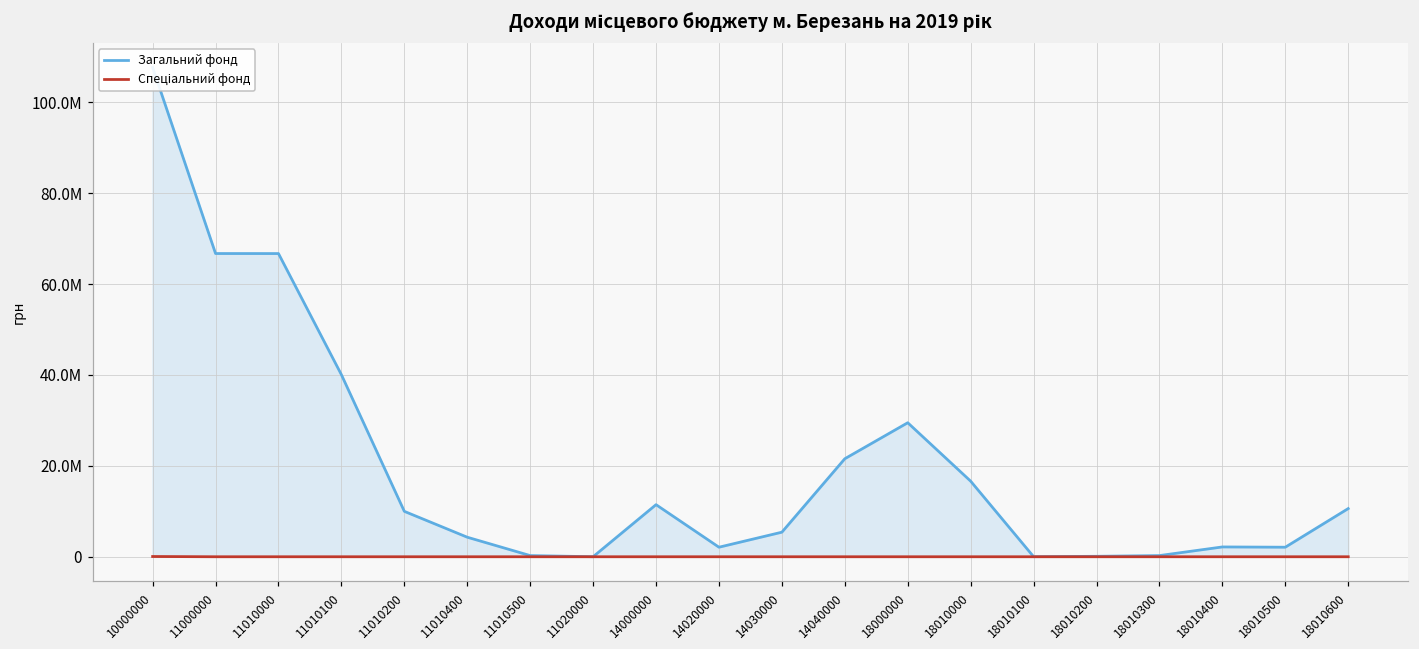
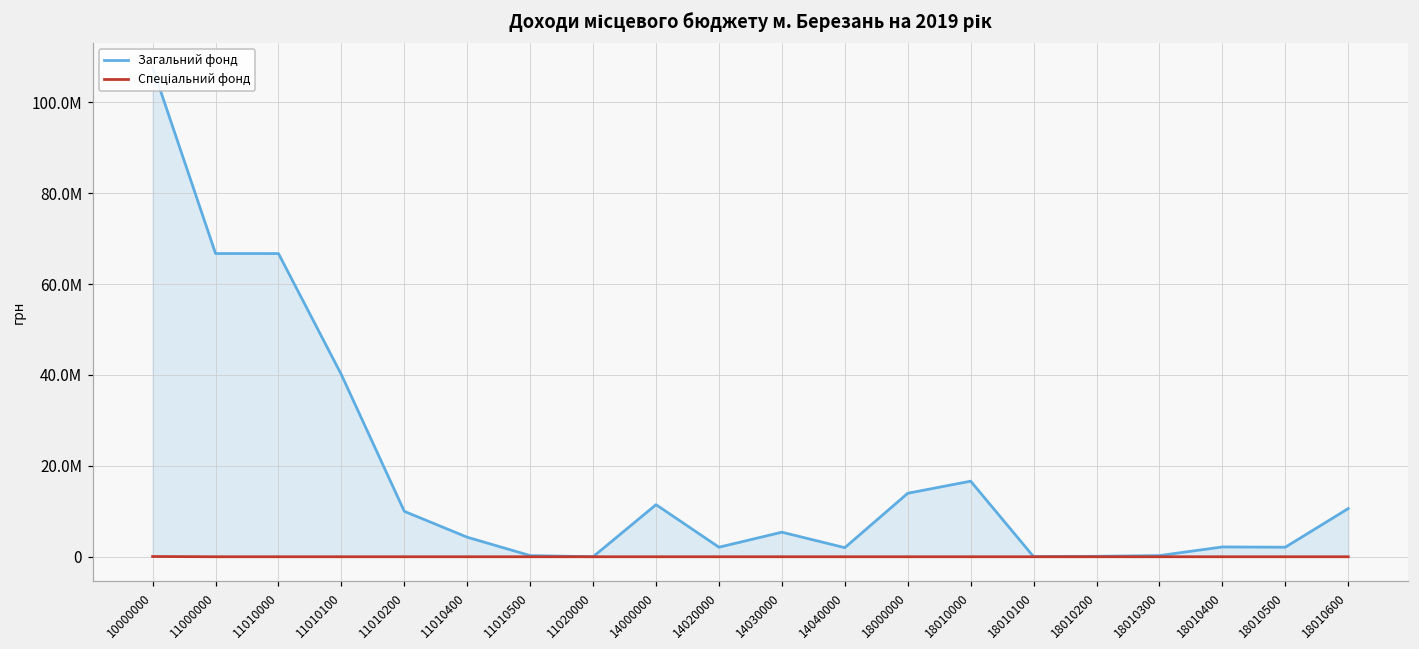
  {
    "Загальний фонд": {
      "11000000": 67000000,
      "11010000": 67000000,
      "11010100": 40000000,
      "11010200": 10000000,
      "11010400": 4000000,
      "14000000": 11000000,
      "14020000": 2000000,
      "14030000": 5000000,
-     "14040000": 22000000,
-     "18000000": 29000000,
+     "14040000": 2000000,
+     "18000000": 14000000,
      "18010000": 17000000,
      "18010400": 2000000,
      "18010500": 2000000,
      "18010600": 11000000
    },
    "Спеціальний фонд": {
      "10000000": 0,
      "11000000": 0,
      "11010000": 0,
      "11010100": 0,
      "11010200": 0,
      "11010400": 0,
      "14000000": 0,
      "14020000": 0,
      "14030000": 0,
      "14040000": 0,
      "18000000": 0,
      "18010000": 0,
      "18010400": 0,
      "18010500": 0,
      "18010600": 0
    }
  }
